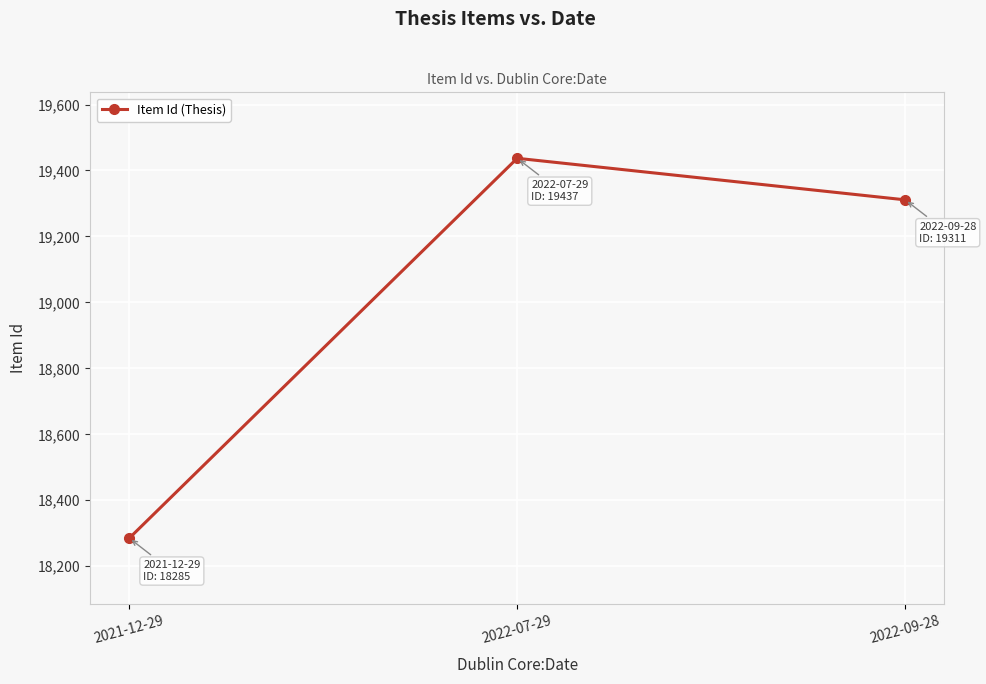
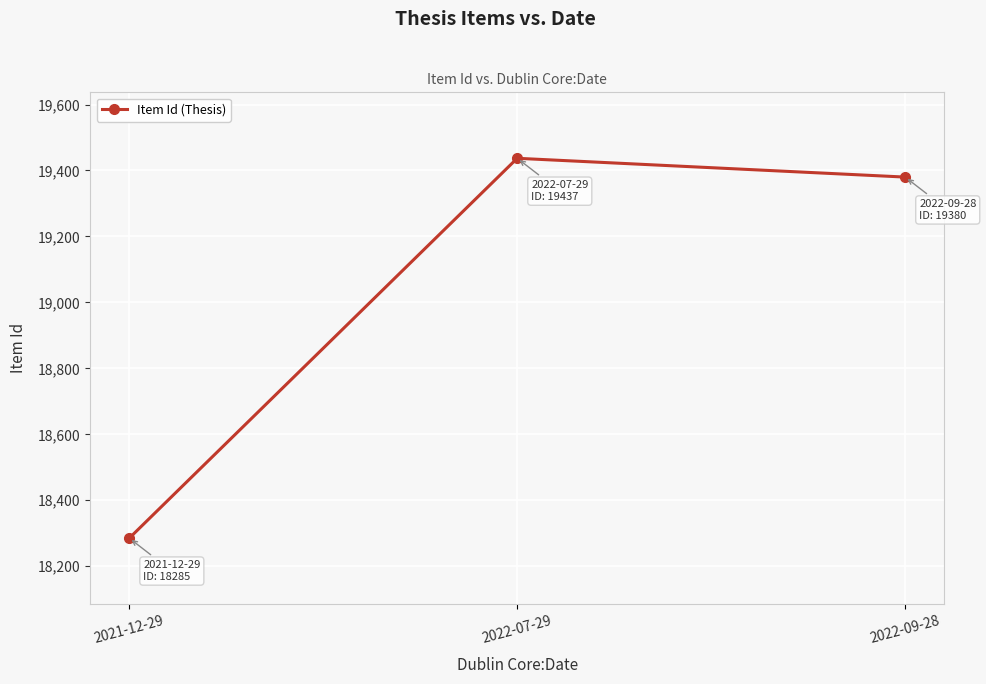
  {
-   "2022-09-28": 19311
+   "2022-09-28": 19380
  }
